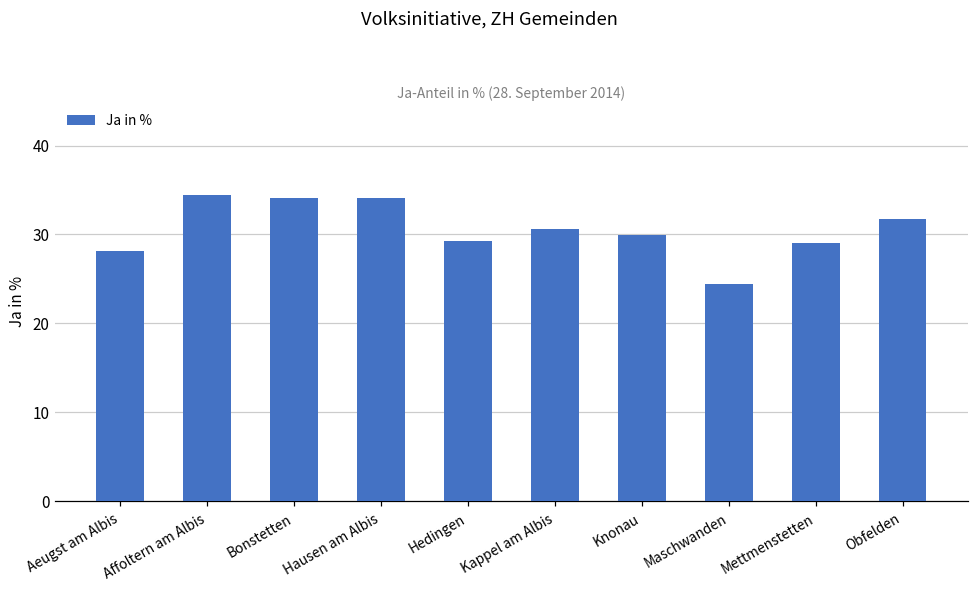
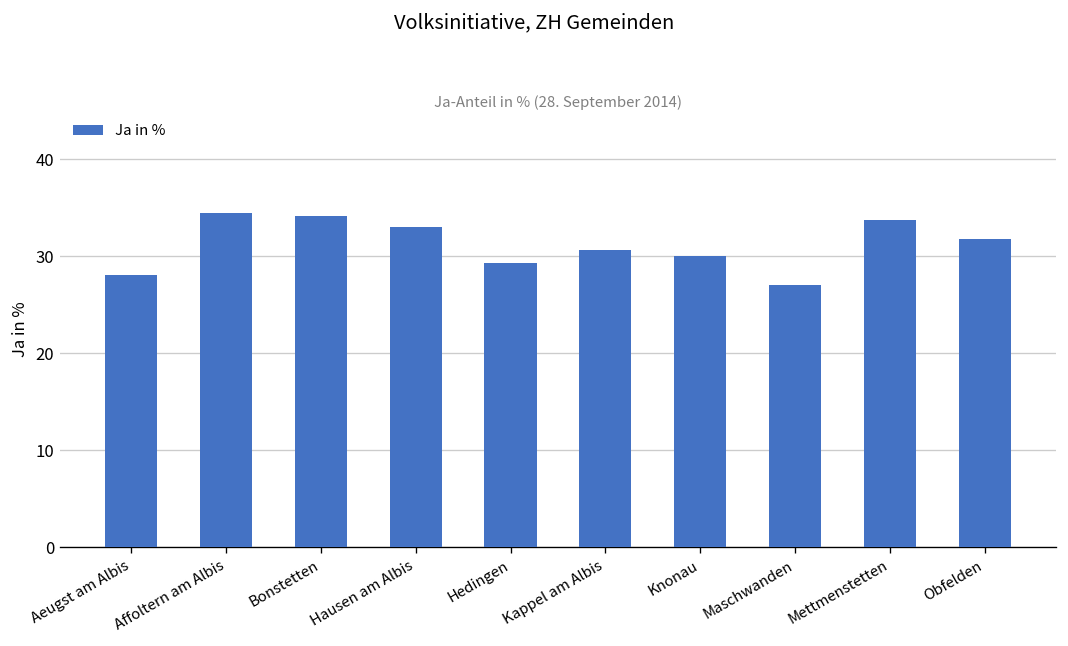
  {
    "Aeugst am Albis": 28,
    "Affoltern am Albis": 34,
    "Bonstetten": 34,
-   "Hausen am Albis": 34,
+   "Hausen am Albis": 33,
    "Hedingen": 29,
    "Kappel am Albis": 31,
    "Knonau": 30,
-   "Maschwanden": 24,
-   "Mettmenstetten": 29,
+   "Maschwanden": 27,
+   "Mettmenstetten": 34,
    "Obfelden": 32
  }
